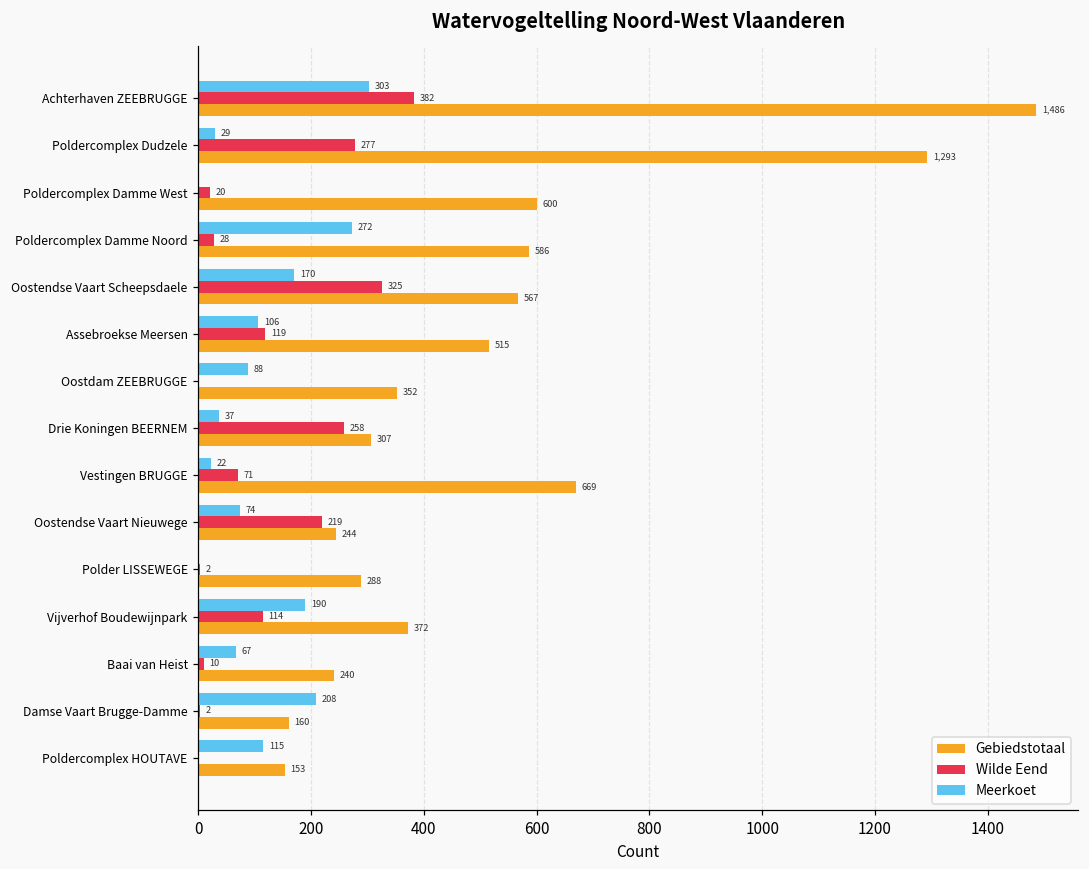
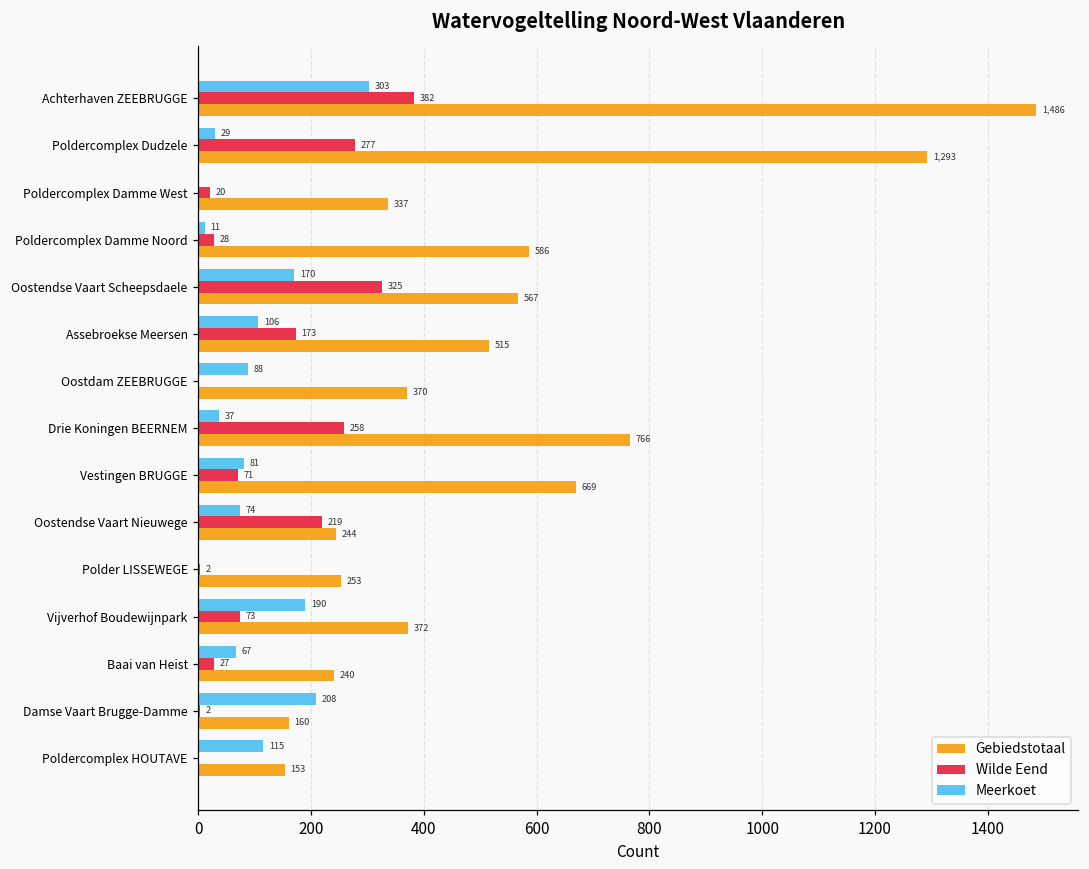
  {
    "Gebiedstotaal": {
      "Achterhaven ZEEBRUGGE": "1,486",
      "Poldercomplex Dudzele": "1,293",
-     "Poldercomplex Damme West": "600",
+     "Poldercomplex Damme West": "337",
      "Poldercomplex Damme Noord": "586",
      "Oostendse Vaart Scheepsdaele": "567",
      "Assebroekse Meersen": "515",
-     "Oostdam ZEEBRUGGE": "352",
-     "Drie Koningen BEERNEM": "307",
+     "Oostdam ZEEBRUGGE": "370",
+     "Drie Koningen BEERNEM": "766",
      "Vestingen BRUGGE": "669",
      "Oostendse Vaart Nieuwege": "244",
-     "Polder LISSEWEGE": "288",
+     "Polder LISSEWEGE": "253",
      "Vijverhof Boudewijnpark": "372",
      "Baai van Heist": "240",
      "Damse Vaart Brugge-Damme": "160",
      "Poldercomplex HOUTAVE": "153"
    },
    "Wilde Eend": {
      "Achterhaven ZEEBRUGGE": "382",
      "Poldercomplex Dudzele": "277",
      "Poldercomplex Damme West": "20",
      "Poldercomplex Damme Noord": "28",
      "Oostendse Vaart Scheepsdaele": "325",
-     "Assebroekse Meersen": "119",
+     "Assebroekse Meersen": "173",
      "Drie Koningen BEERNEM": "258",
      "Vestingen BRUGGE": "71",
      "Oostendse Vaart Nieuwege": "219",
      "Polder LISSEWEGE": "2",
-     "Vijverhof Boudewijnpark": "114",
-     "Baai van Heist": "10",
+     "Vijverhof Boudewijnpark": "73",
+     "Baai van Heist": "27",
      "Damse Vaart Brugge-Damme": "2"
    },
    "Meerkoet": {
      "Achterhaven ZEEBRUGGE": "303",
      "Poldercomplex Dudzele": "29",
-     "Poldercomplex Damme Noord": "272",
+     "Poldercomplex Damme Noord": "11",
      "Oostendse Vaart Scheepsdaele": "170",
      "Assebroekse Meersen": "106",
      "Oostdam ZEEBRUGGE": "88",
      "Drie Koningen BEERNEM": "37",
-     "Vestingen BRUGGE": "22",
+     "Vestingen BRUGGE": "81",
      "Oostendse Vaart Nieuwege": "74",
      "Vijverhof Boudewijnpark": "190",
      "Baai van Heist": "67",
      "Damse Vaart Brugge-Damme": "208",
      "Poldercomplex HOUTAVE": "115"
    }
  }
